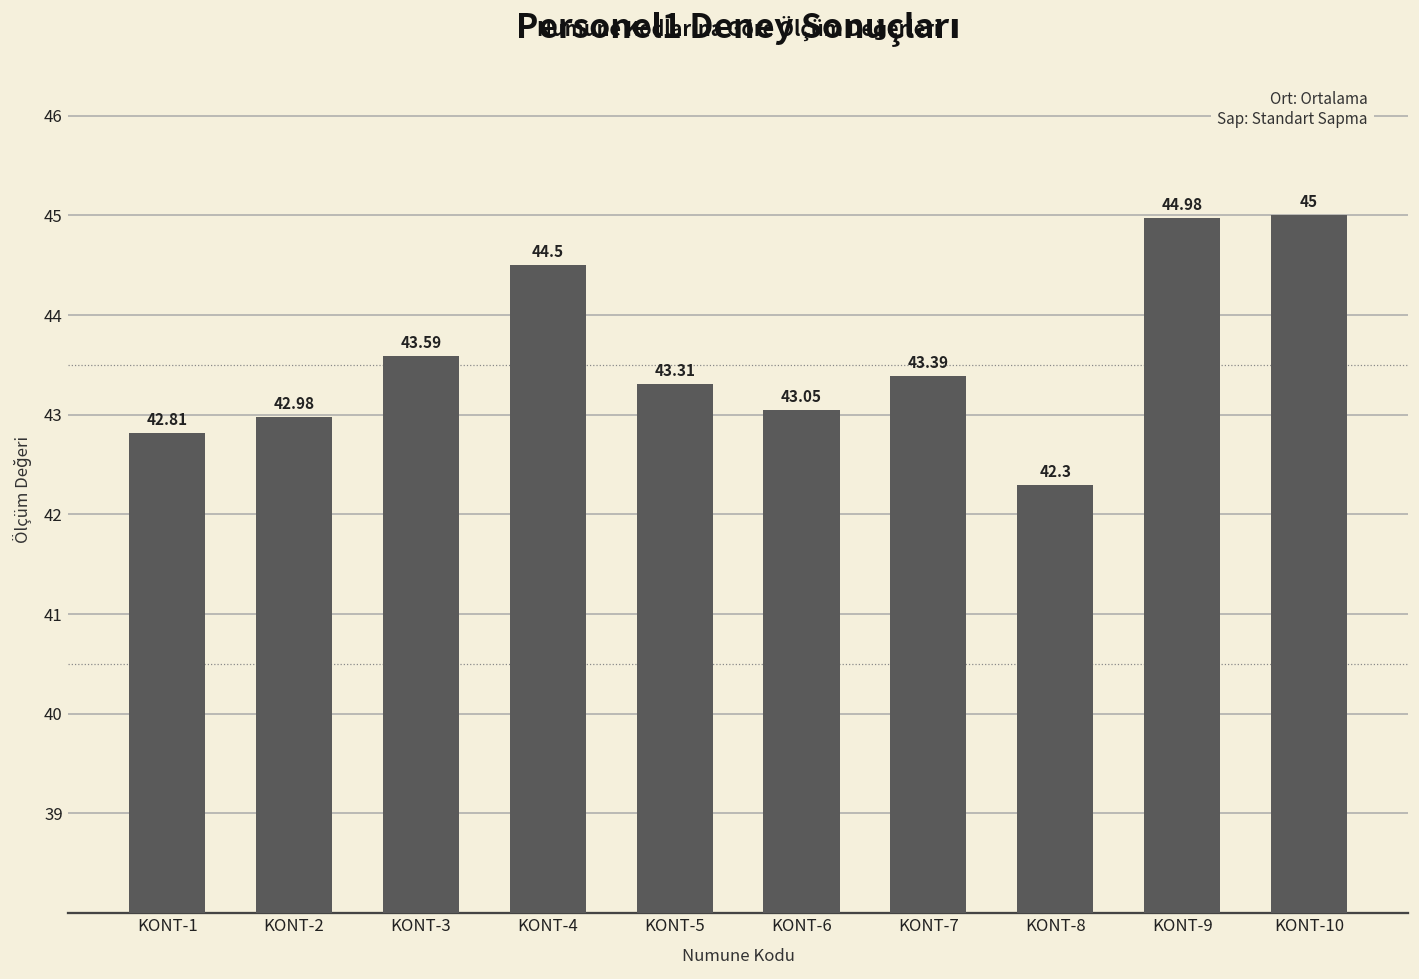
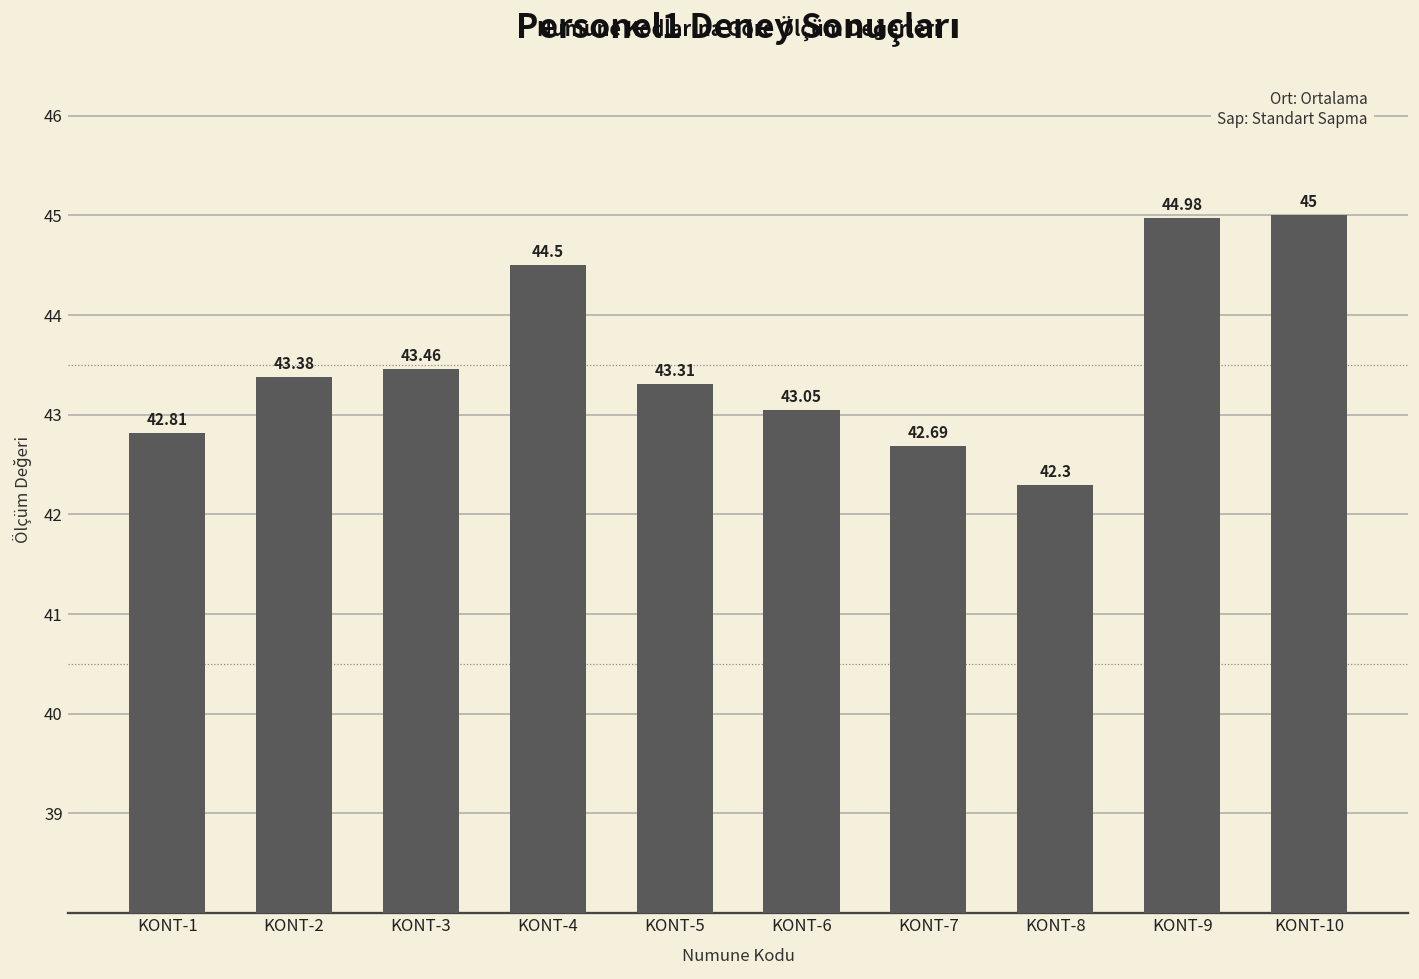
  {
    "KONT-1": 42.81,
-   "KONT-2": 42.98,
-   "KONT-3": 43.59,
+   "KONT-2": 43.38,
+   "KONT-3": 43.46,
    "KONT-4": 44.5,
    "KONT-5": 43.31,
    "KONT-6": 43.05,
-   "KONT-7": 43.39,
+   "KONT-7": 42.69,
    "KONT-8": 42.3,
    "KONT-9": 44.98,
    "KONT-10": 45
  }
